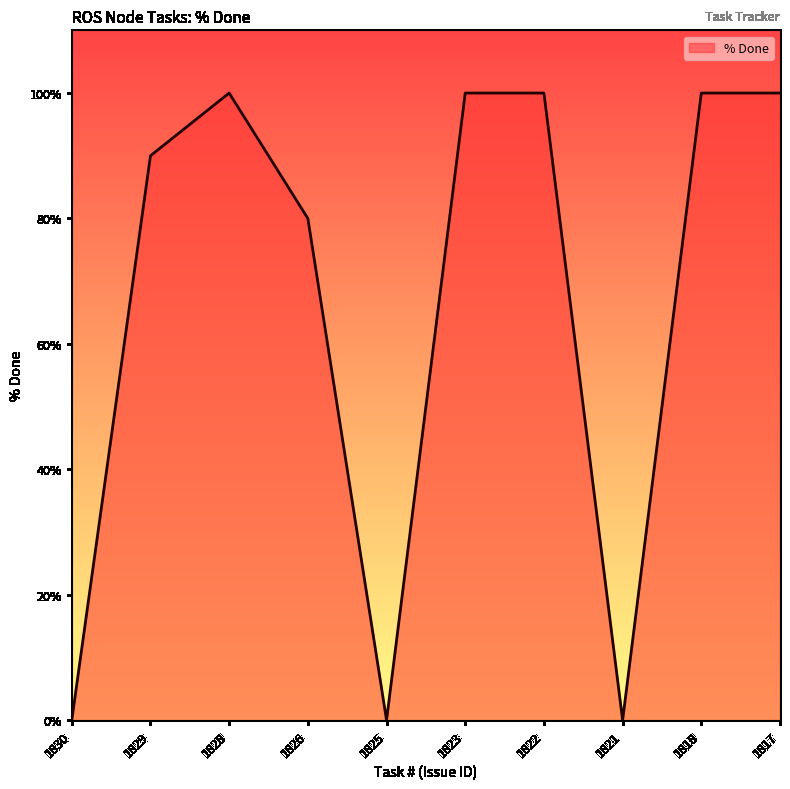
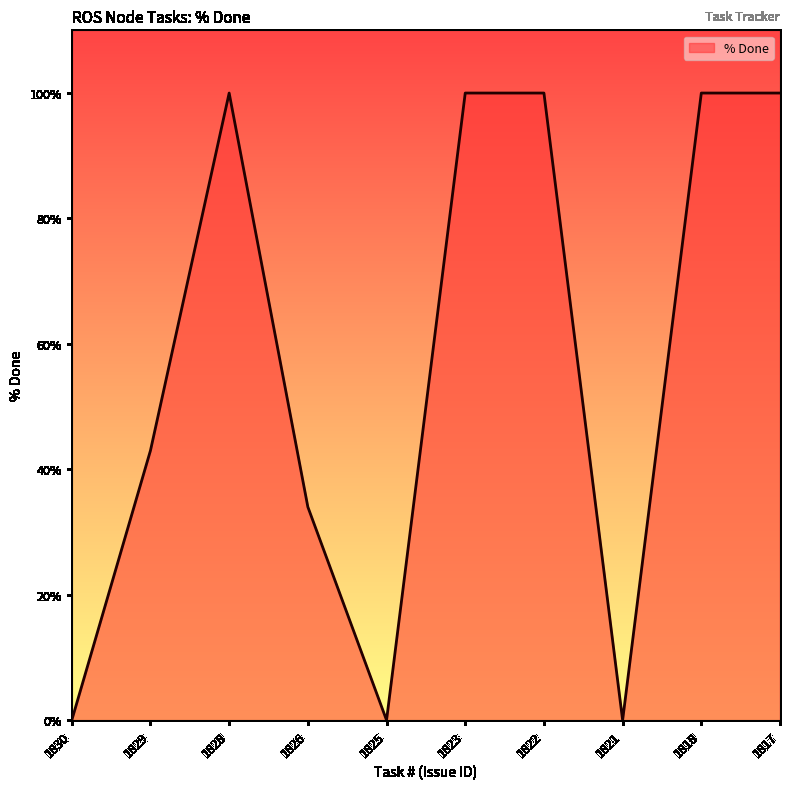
  {
    "1830": "0%",
-   "1829": "90%",
+   "1829": "43%",
    "1828": "100%",
-   "1826": "80%",
+   "1826": "34%",
    "1825": "0%",
    "1823": "100%",
    "1822": "100%",
    "1821": "0%",
    "1818": "100%",
    "1817": "100%"
  }
